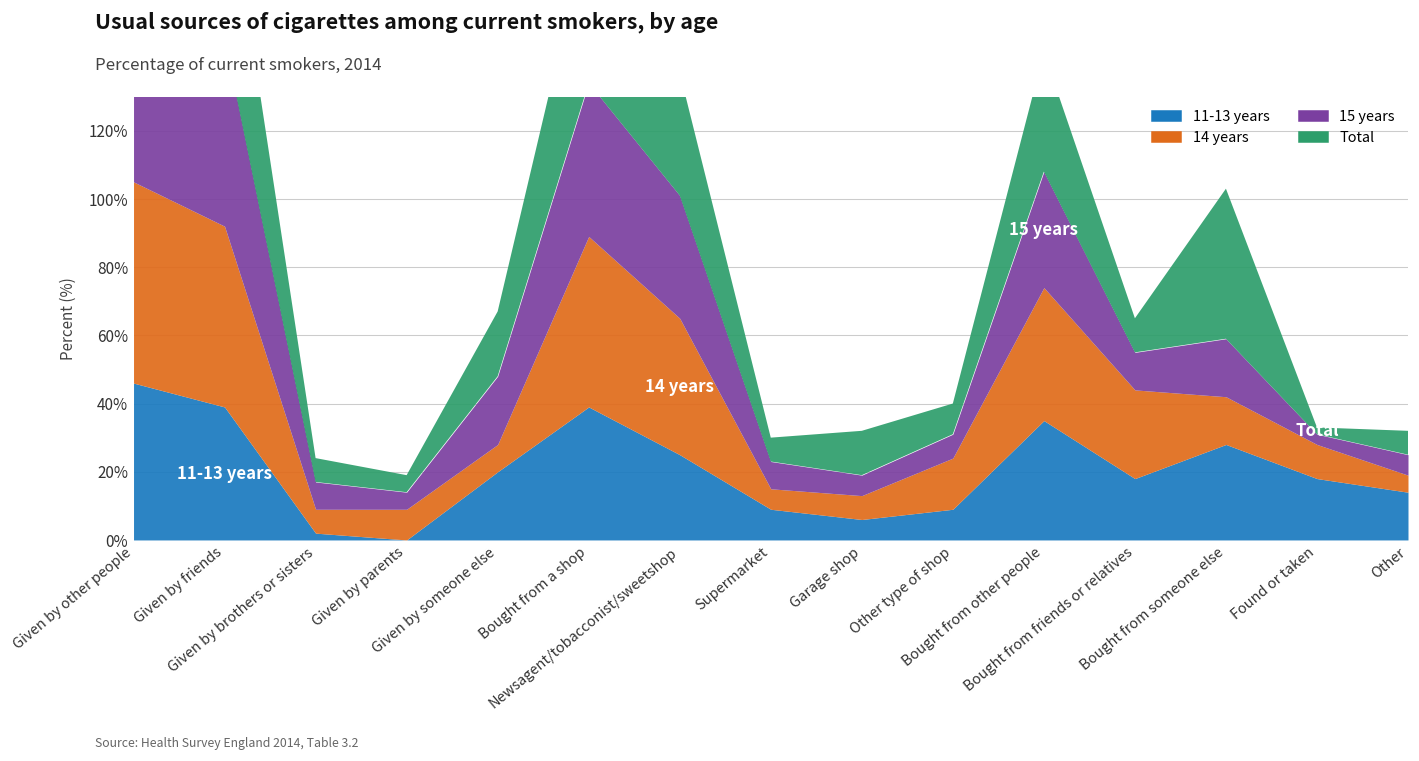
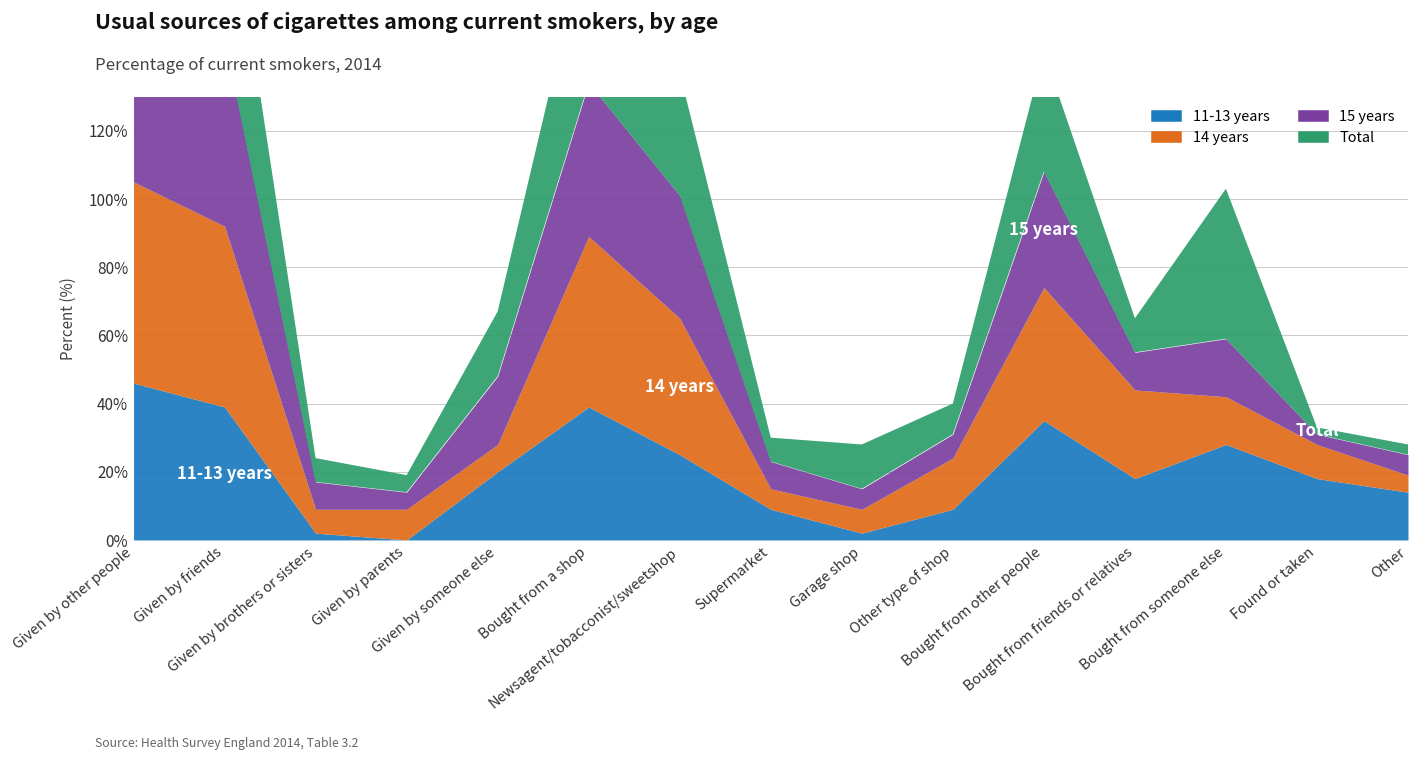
  {
    "11-13 years": {
      "Given by other people": "46%",
      "Given by friends": "39%",
      "Given by brothers or sisters": "2%",
      "Given by parents": "0%",
      "Given by someone else": "20%",
      "Bought from a shop": "39%",
      "Newsagent/tobacconist/sweetshop": "25%",
      "Supermarket": "9%",
-     "Garage shop": "6%",
+     "Garage shop": "2%",
      "Other type of shop": "9%",
      "Bought from other people": "35%",
      "Bought from friends or relatives": "18%",
      "Bought from someone else": "28%",
      "Found or taken": "18%",
      "Other": "14%"
    },
    "14 years": {
      "Given by other people": "59%",
      "Given by friends": "53%",
      "Given by brothers or sisters": "7%",
      "Given by parents": "9%",
      "Given by someone else": "8%",
      "Bought from a shop": "50%",
      "Newsagent/tobacconist/sweetshop": "40%",
      "Supermarket": "6%",
      "Garage shop": "7%",
      "Other type of shop": "15%",
      "Bought from other people": "39%",
      "Bought from friends or relatives": "26%",
      "Bought from someone else": "14%",
      "Found or taken": "10%",
      "Other": "5%"
    },
    "15 years": {
      "Given by brothers or sisters": "8%",
      "Given by parents": "5%",
      "Given by someone else": "20%",
      "Newsagent/tobacconist/sweetshop": "36%",
      "Supermarket": "8%",
      "Garage shop": "6%",
      "Other type of shop": "7%",
      "Bought from other people": "34%",
      "Bought from friends or relatives": "11%",
      "Bought from someone else": "17%",
      "Other": "6%"
    },
    "Total": {
      "Given by brothers or sisters": "7%",
      "Given by parents": "5%",
      "Given by someone else": "19%",
      "Supermarket": "7%",
      "Garage shop": "13%",
      "Other type of shop": "9%",
      "Bought from friends or relatives": "10%",
      "Bought from someone else": "44%",
-     "Other": "7%"
+     "Other": "3%"
    }
  }
